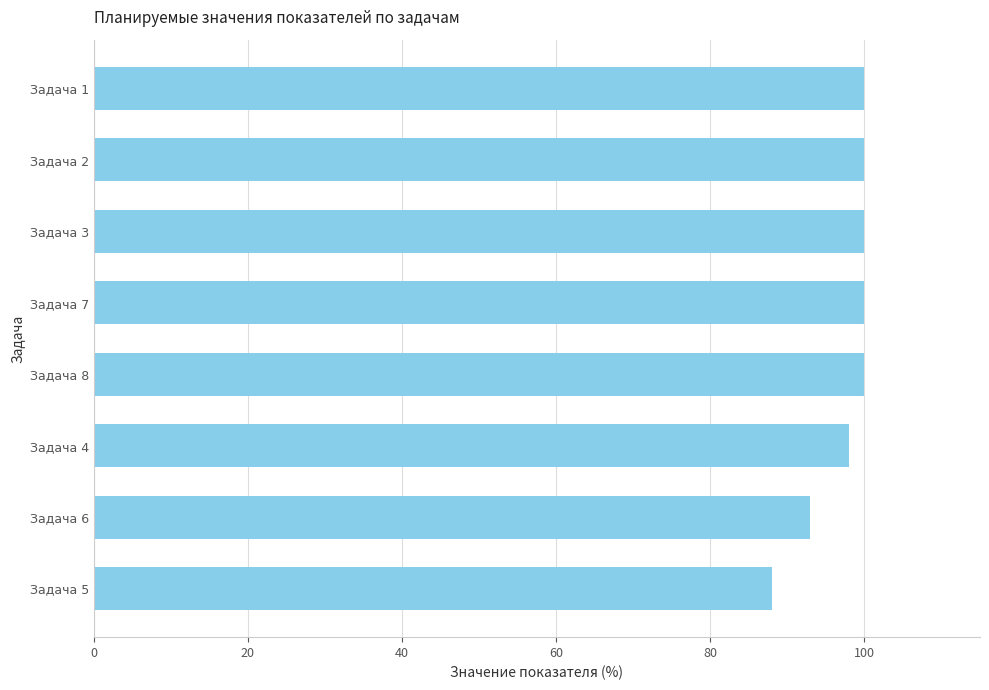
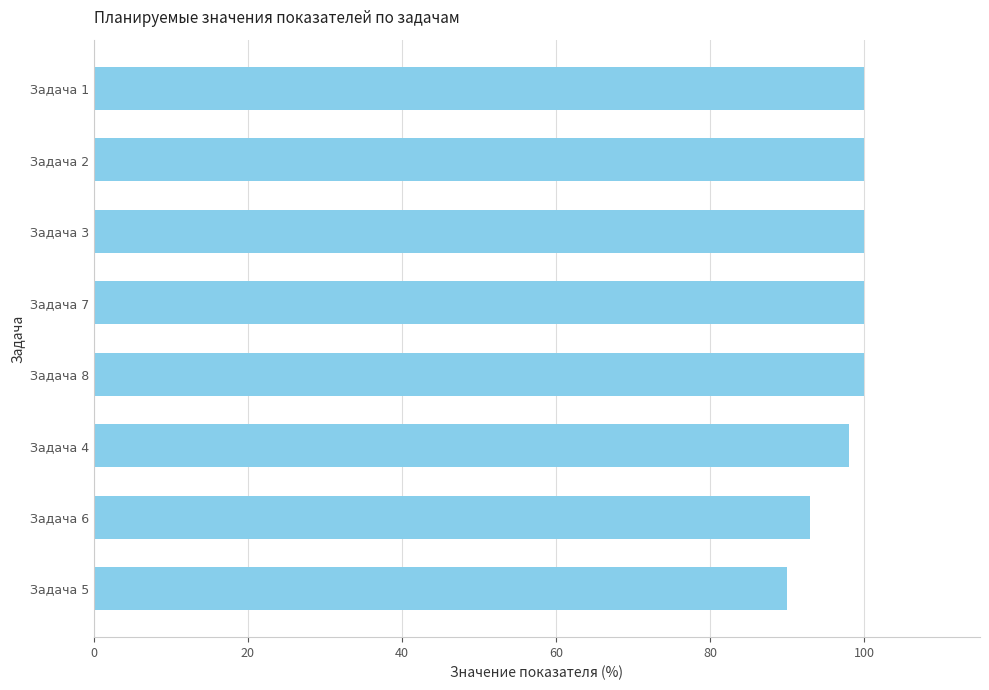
  {
    "Задача 1": 100,
    "Задача 2": 100,
    "Задача 3": 100,
    "Задача 7": 100,
    "Задача 8": 100,
    "Задача 4": 98,
    "Задача 6": 93,
-   "Задача 5": 88
+   "Задача 5": 90
  }
